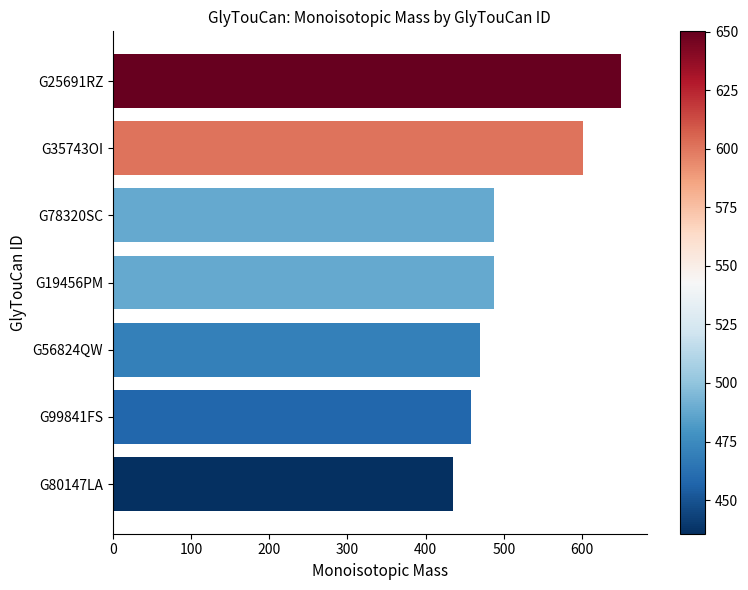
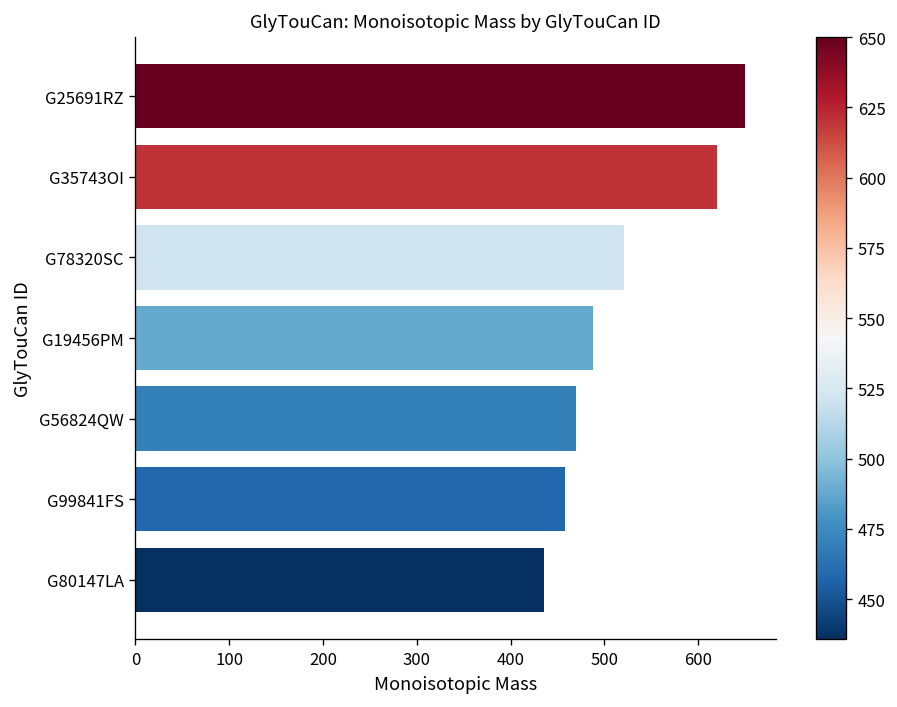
  {
    "G25691RZ": 650,
-   "G35743OI": 600,
-   "G78320SC": 490,
+   "G35743OI": 620,
+   "G78320SC": 520,
    "G19456PM": 490,
    "G56824QW": 470,
    "G99841FS": 460,
    "G80147LA": 440
  }
